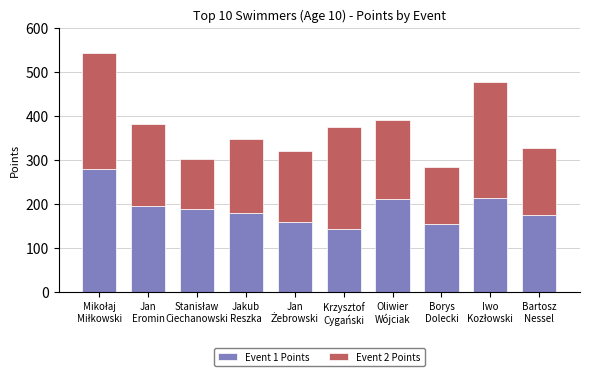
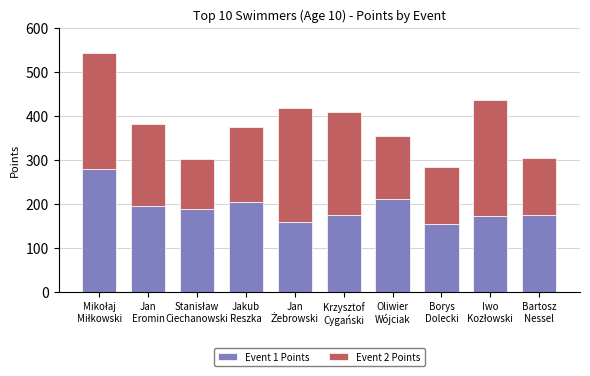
  {
    "Event 1 Points": {
      "Mikołaj Miłkowski": 280,
      "Jan Eromin": 190,
      "Stanisław Ciechanowski": 190,
-     "Jakub Reszka": 180,
+     "Jakub Reszka": 200,
      "Jan Żebrowski": 160,
-     "Krzysztof Cygański": 140,
+     "Krzysztof Cygański": 180,
      "Oliwier Wójciak": 210,
      "Borys Dolecki": 160,
-     "Iwo Kozłowski": 210,
+     "Iwo Kozłowski": 170,
      "Bartosz Nessel": 170
    },
    "Event 2 Points": {
      "Mikołaj Miłkowski": 260,
      "Jan Eromin": 190,
      "Stanisław Ciechanowski": 110,
      "Jakub Reszka": 170,
-     "Jan Żebrowski": 160,
+     "Jan Żebrowski": 260,
      "Krzysztof Cygański": 230,
-     "Oliwier Wójciak": 180,
+     "Oliwier Wójciak": 140,
      "Borys Dolecki": 130,
      "Iwo Kozłowski": 270,
-     "Bartosz Nessel": 150
+     "Bartosz Nessel": 130
    }
  }
